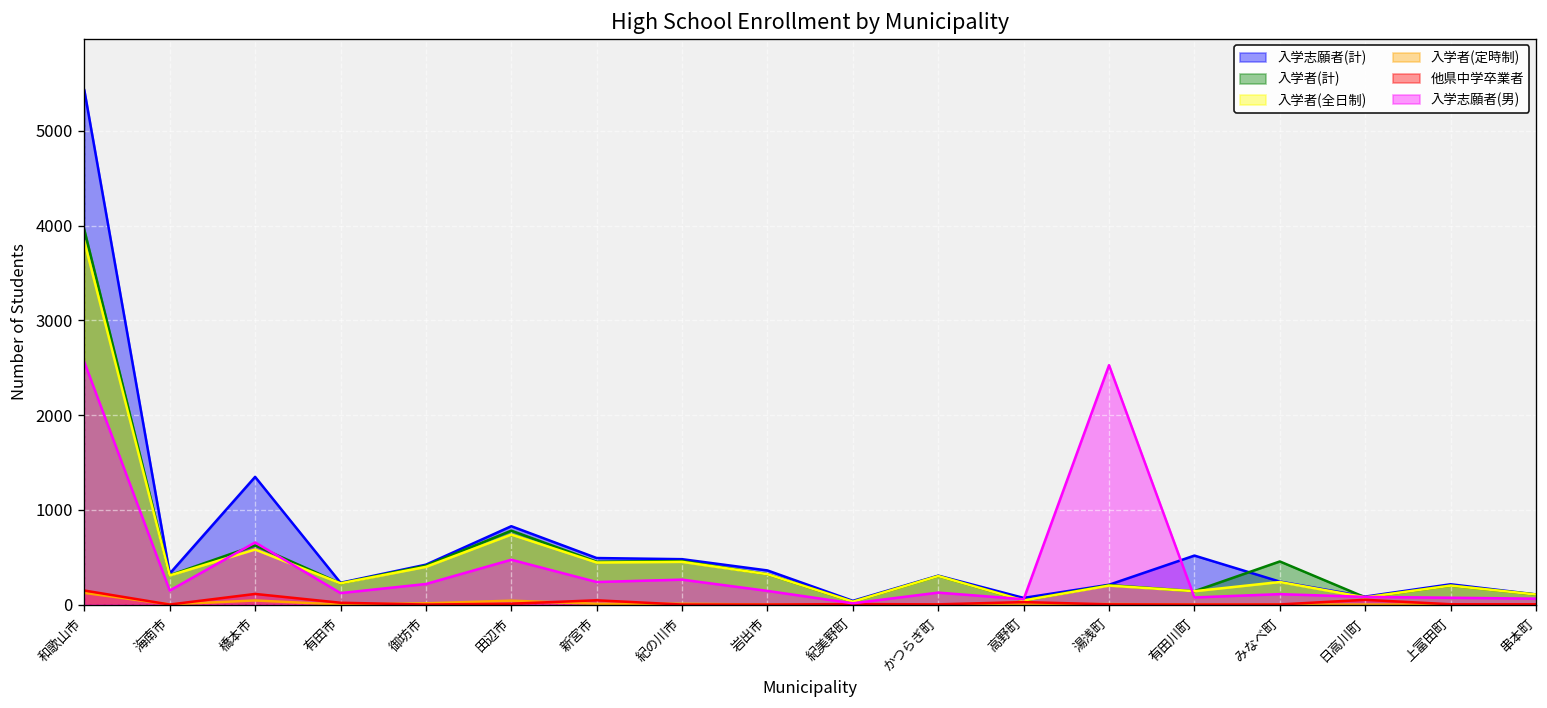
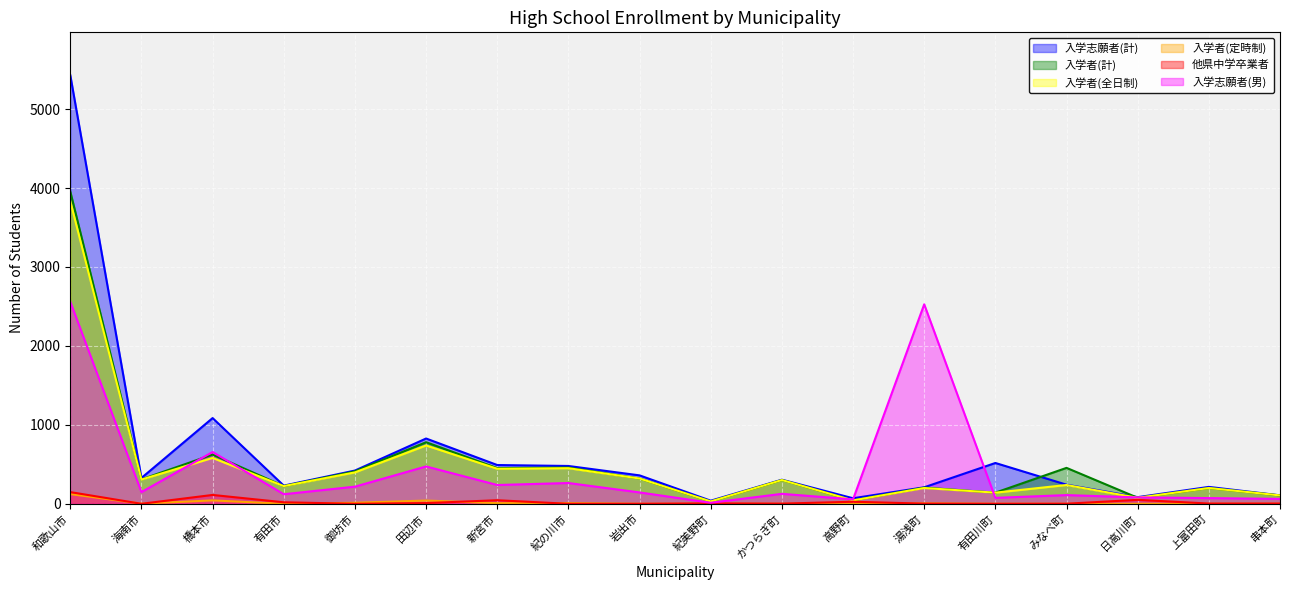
  {
    "入学志願者(計)": {
      "和歌山市": 5400,
-     "橋本市": 1300,
+     "橋本市": 1100,
      "田辺市": 800,
      "新宮市": 500,
      "岩出市": 400,
      "有田川町": 500
    },
    "入学者(計)": {
      "和歌山市": 4000,
      "田辺市": 800,
      "みなべ町": 500
    },
    "他県中学卒業者": {
      "橋本市": 100,
      "新宮市": 0
    },
    "入学志願者(男)": {
      "和歌山市": 2600,
      "海南市": 100,
      "有田市": 100,
      "御坊市": 200,
      "田辺市": 500,
      "新宮市": 200,
      "紀の川市": 300,
      "岩出市": 100,
      "かつらぎ町": 100,
      "湯浅町": 2500,
      "有田川町": 100,
      "みなべ町": 100,
      "上富田町": 100,
      "串本町": 100
    }
  }
